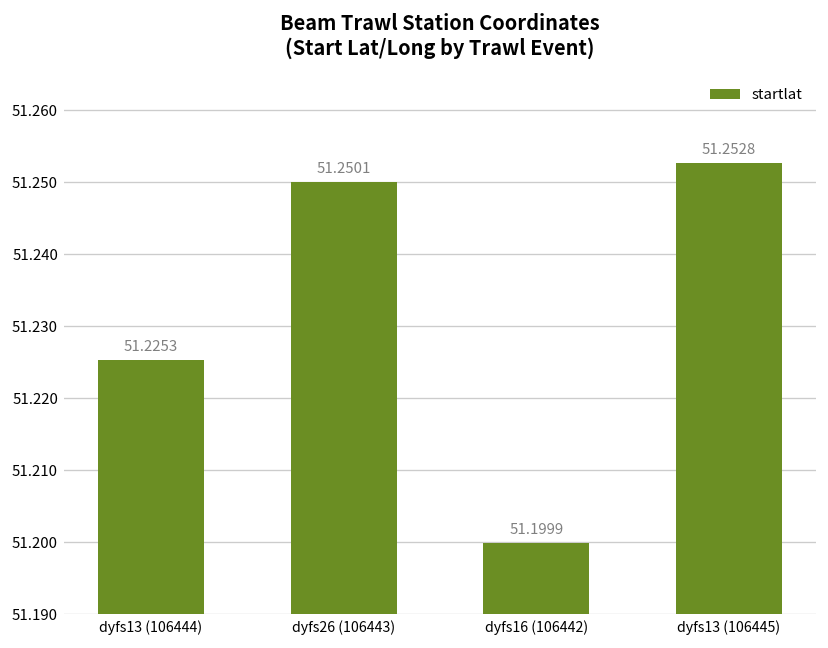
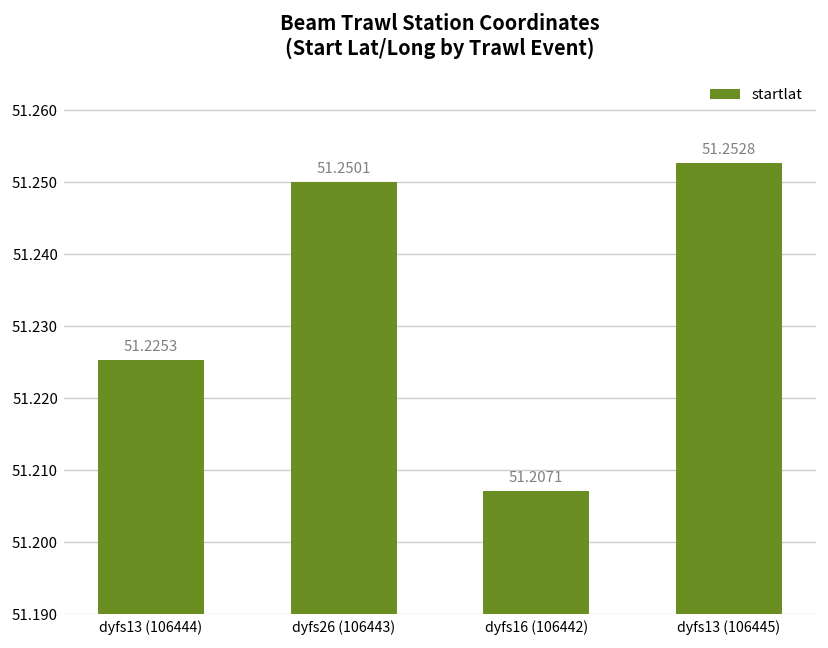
  {
    "dyfs13 (106444)": 51.2253,
    "dyfs26 (106443)": 51.2501,
-   "dyfs16 (106442)": 51.1999,
+   "dyfs16 (106442)": 51.2071,
    "dyfs13 (106445)": 51.2528
  }
